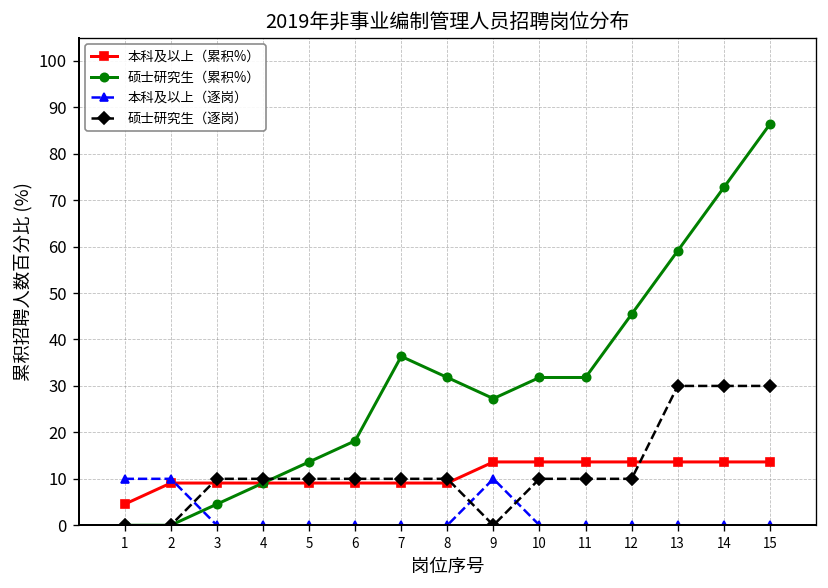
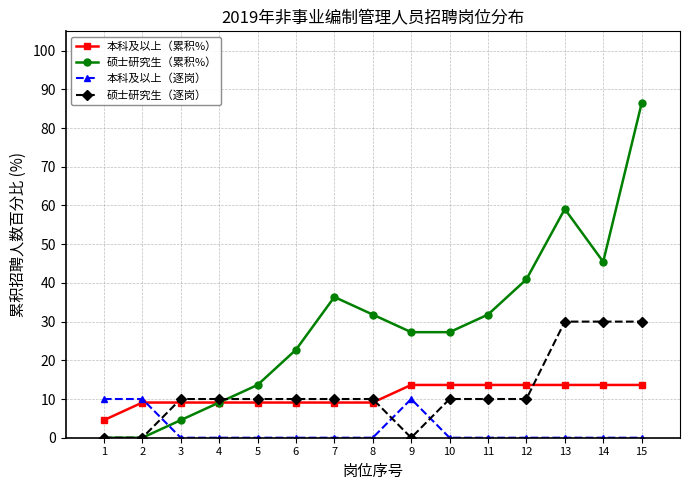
  {
    "本科及以上（累积%）": {
      "1": 5,
      "2": 9,
      "3": 9,
      "5": 9,
      "6": 9,
      "7": 9,
      "8": 9,
      "9": 14,
      "10": 14,
      "11": 14,
      "12": 14,
      "13": 14,
      "14": 14,
      "15": 14
    },
    "硕士研究生（累积%）": {
      "3": 5,
      "5": 14,
-     "6": 18,
+     "6": 23,
      "7": 36,
      "8": 32,
      "9": 27,
-     "10": 32,
+     "10": 27,
      "11": 32,
-     "12": 45,
+     "12": 41,
      "13": 59,
-     "14": 73,
+     "14": 45,
      "15": 86
    },
    "本科及以上（逐岗）": {
      "1": 10,
      "2": 10,
      "3": 0,
      "4": 0,
      "5": 0,
      "6": 0,
      "7": 0,
      "8": 0,
      "9": 10,
      "10": 0,
      "11": 0,
      "12": 0,
      "13": 0,
      "14": 0,
      "15": 0
    },
    "硕士研究生（逐岗）": {
      "3": 10,
      "4": 10,
      "5": 10,
      "6": 10,
      "7": 10,
      "8": 10,
      "9": 0,
      "10": 10,
      "11": 10,
      "12": 10,
      "13": 30,
      "14": 30,
      "15": 30
    }
  }
